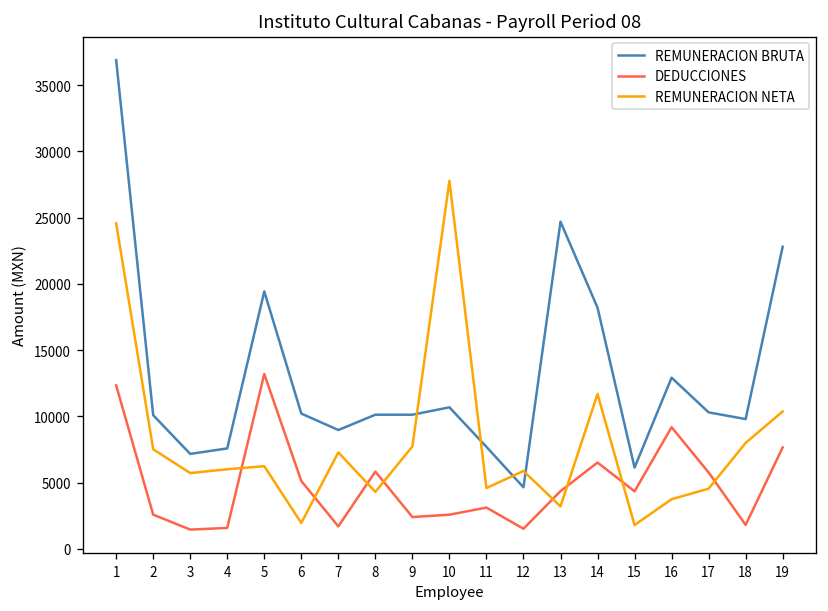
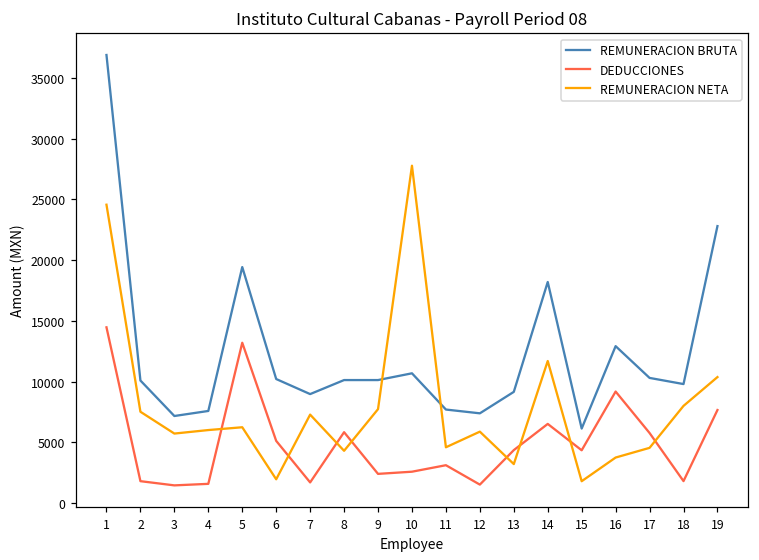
  {
    "REMUNERACION BRUTA": {
      "1": 36900,
      "2": 10100,
      "3": 7200,
      "4": 7600,
      "5": 19400,
      "6": 10200,
      "7": 9000,
      "8": 10100,
      "9": 10100,
      "10": 10700,
      "11": 7700,
-     "12": 4600,
-     "13": 24700,
+     "12": 7400,
+     "13": 9100,
      "14": 18200,
      "15": 6100,
      "16": 12900,
      "17": 10300,
      "18": 9800,
      "19": 22800
    },
    "DEDUCCIONES": {
-     "1": 12300,
-     "2": 2600,
+     "1": 14500,
+     "2": 1800,
      "3": 1400,
      "4": 1600,
      "5": 13200,
      "6": 5100,
      "7": 1700,
      "8": 5800,
      "9": 2400,
      "10": 2600,
      "11": 3100,
      "12": 1500,
      "13": 4300,
      "14": 6500,
      "15": 4300,
      "16": 9200,
      "17": 5800,
      "18": 1800,
      "19": 7700
    },
    "REMUNERACION NETA": {
      "1": 24600,
      "2": 7500,
      "3": 5700,
      "4": 6000,
      "5": 6200,
      "6": 1900,
      "7": 7300,
      "8": 4300,
      "9": 7700,
      "10": 27800,
      "11": 4600,
      "12": 5900,
      "13": 3200,
      "14": 11700,
      "15": 1800,
      "16": 3700,
      "17": 4500,
      "18": 8000,
      "19": 10400
    }
  }
